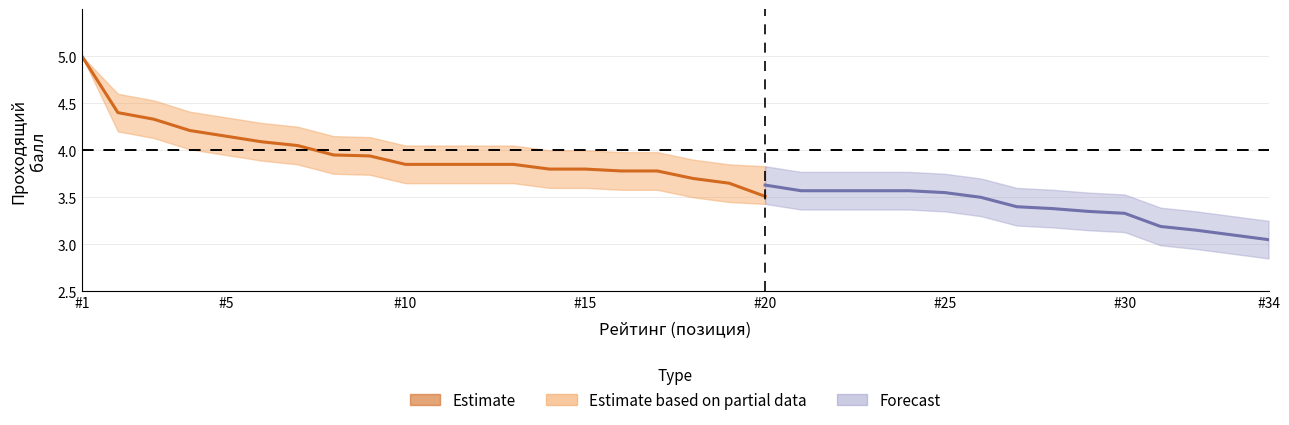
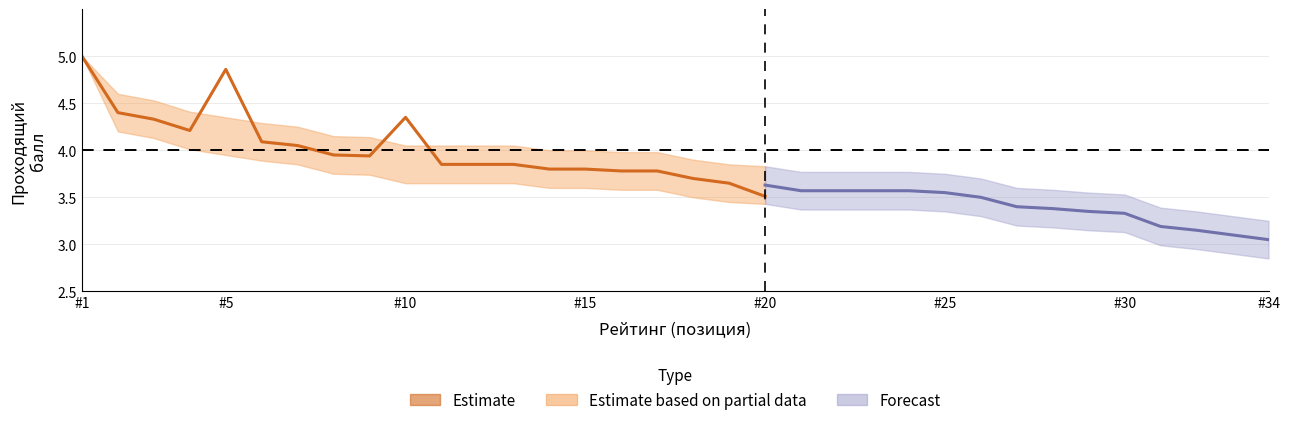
  {
    "Estimate": {
-     "#5": 4.2,
-     "#10": 3.9,
+     "#5": 4.9,
+     "#10": 4.4,
      "#15": 3.8,
      "#20": 3.5
    }
  }
